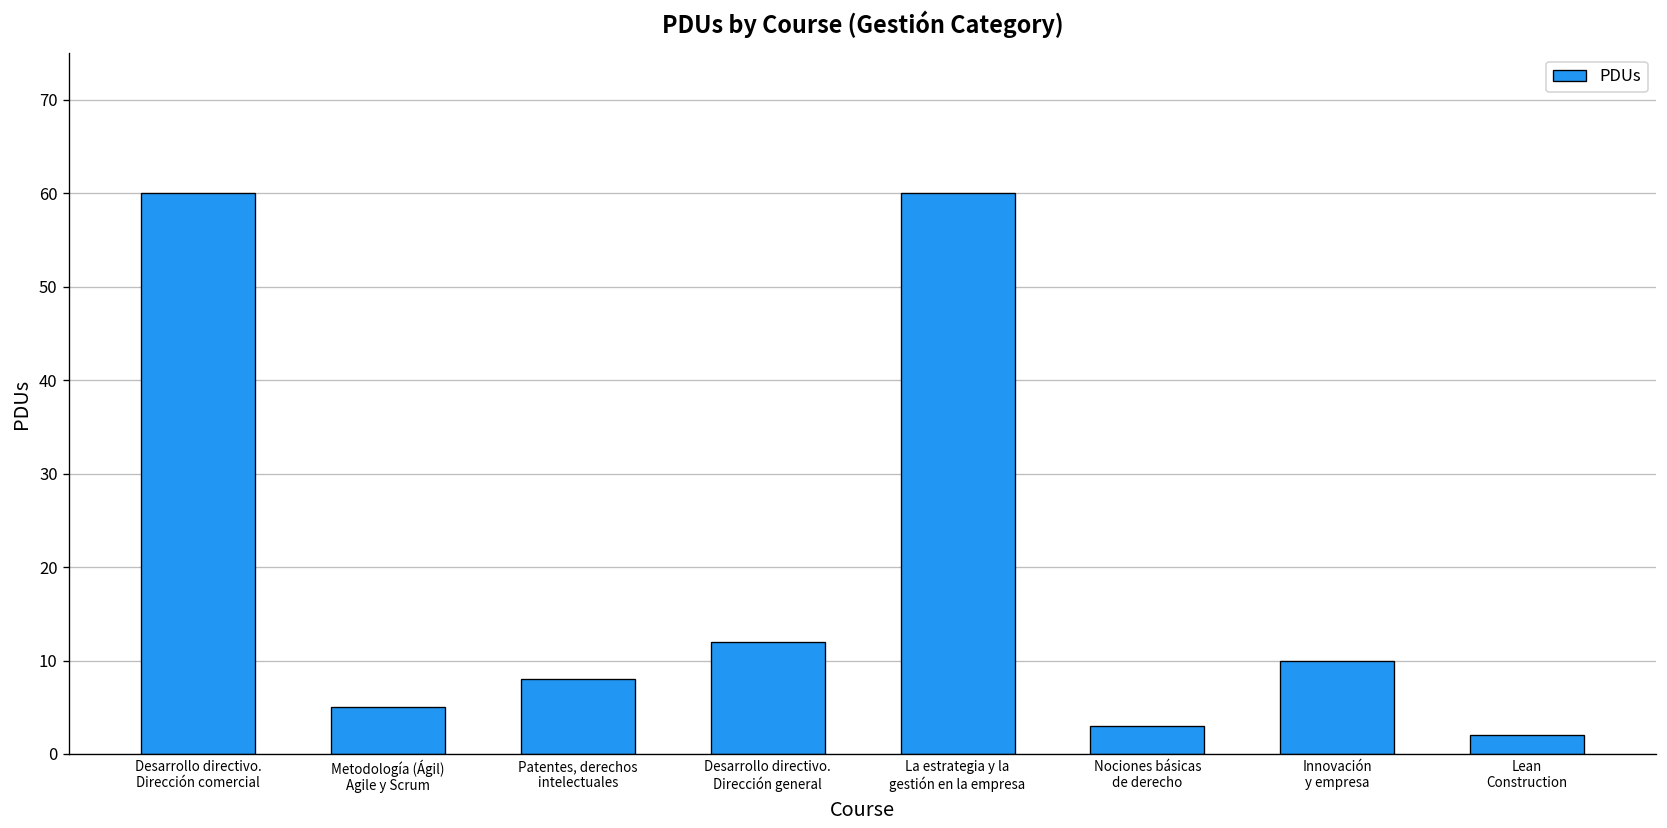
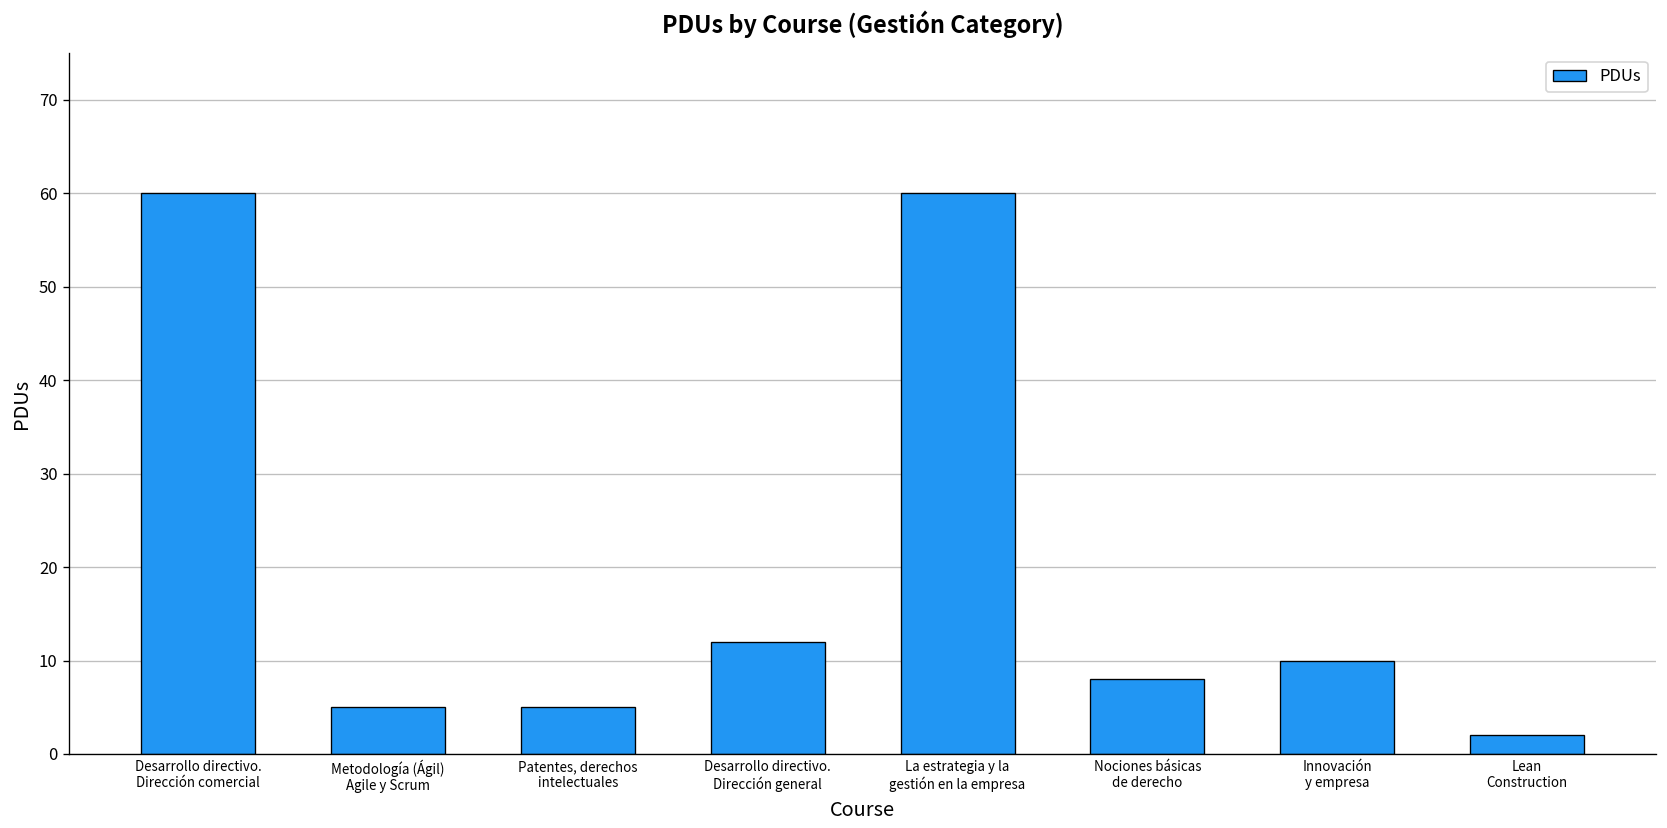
  {
    "Desarrollo directivo. Dirección comercial": 60,
    "Metodología (Ágil) Agile y Scrum": 5,
-   "Patentes, derechos intelectuales": 8,
+   "Patentes, derechos intelectuales": 5,
    "Desarrollo directivo. Dirección general": 12,
    "La estrategia y la gestión en la empresa": 60,
-   "Nociones básicas de derecho": 3,
+   "Nociones básicas de derecho": 8,
    "Innovación y empresa": 10,
    "Lean Construction": 2
  }
